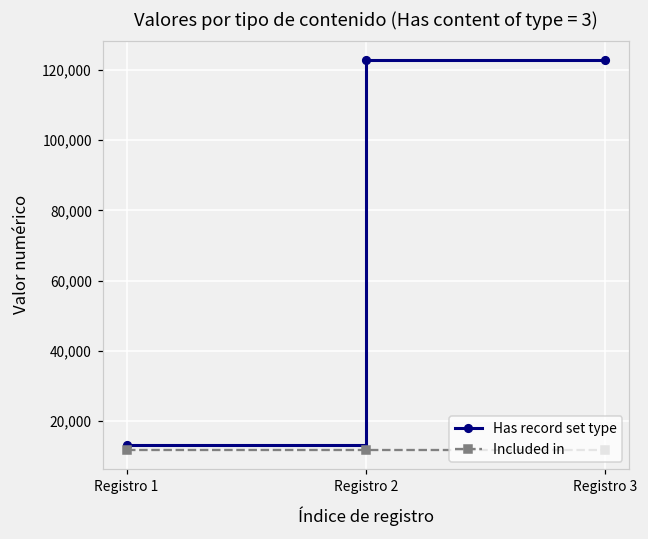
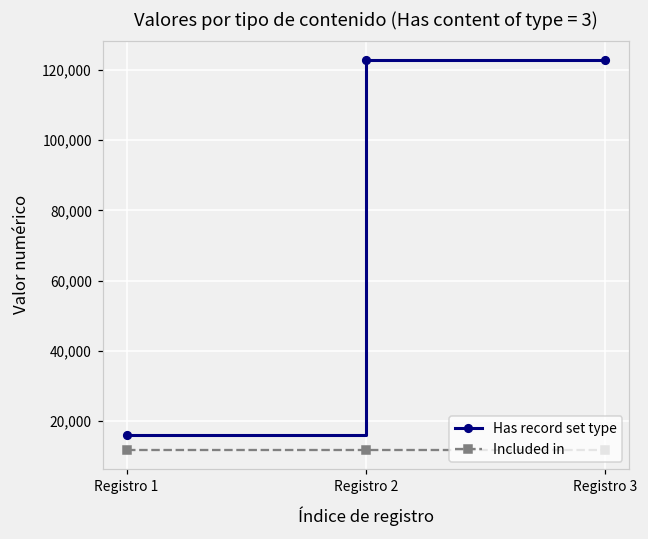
  {
    "Has record set type": {
-     "Registro 1": "13,000",
+     "Registro 1": "16,000",
      "Registro 2": "123,000",
      "Registro 3": "123,000"
    },
    "Included in": {
      "Registro 1": "12,000",
      "Registro 2": "12,000"
    }
  }
